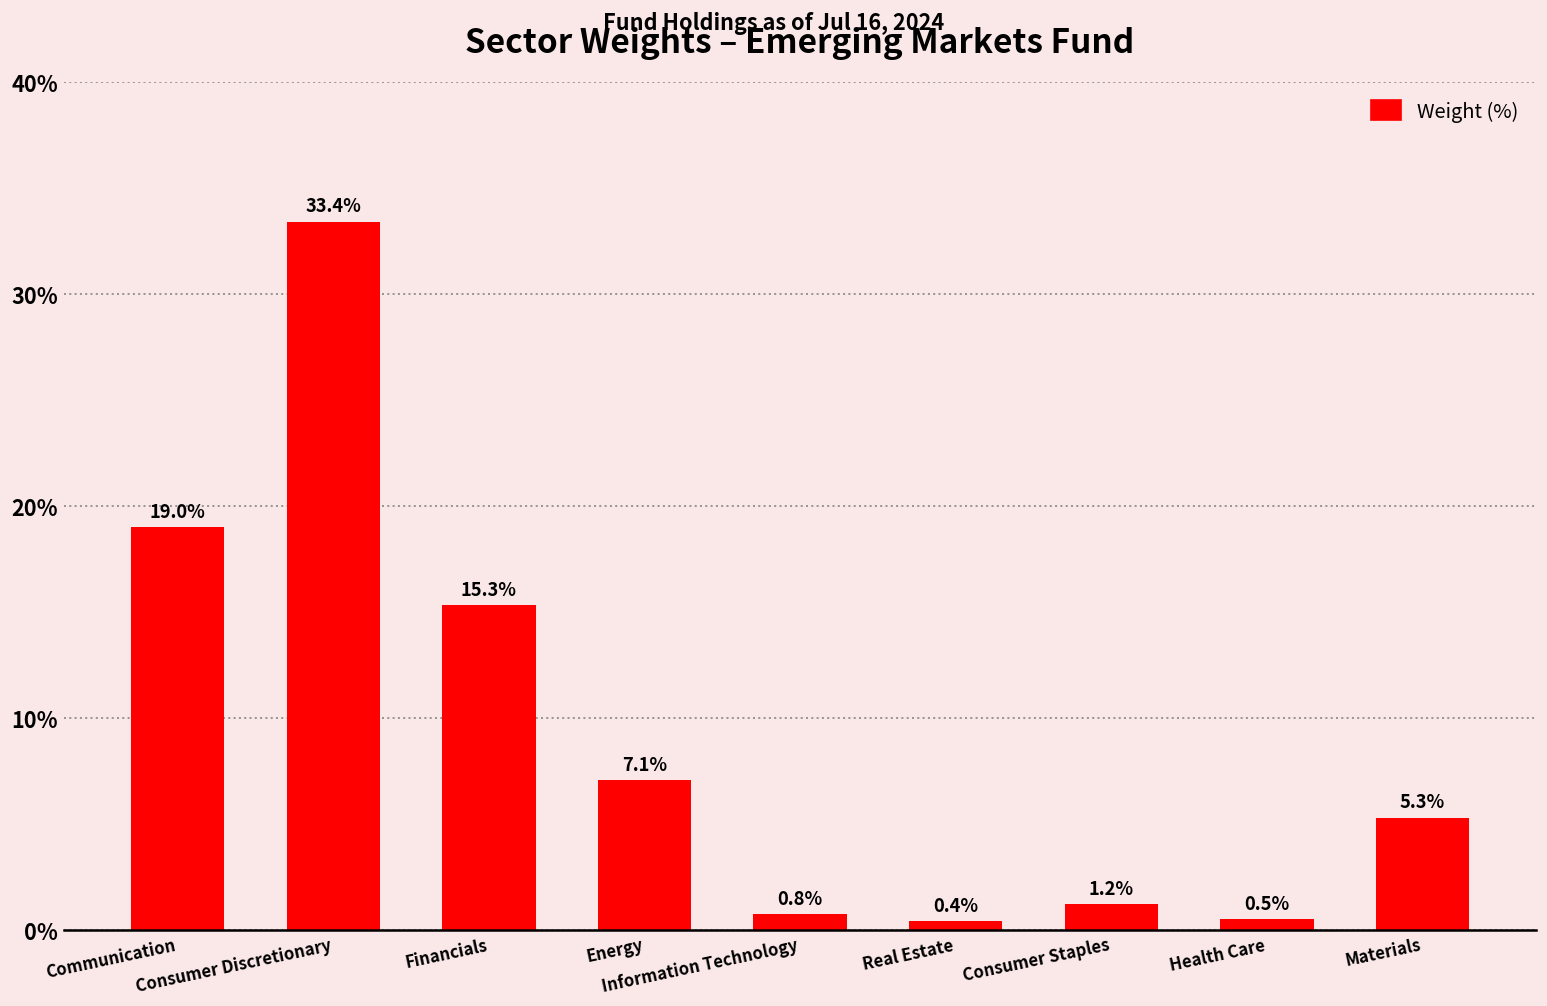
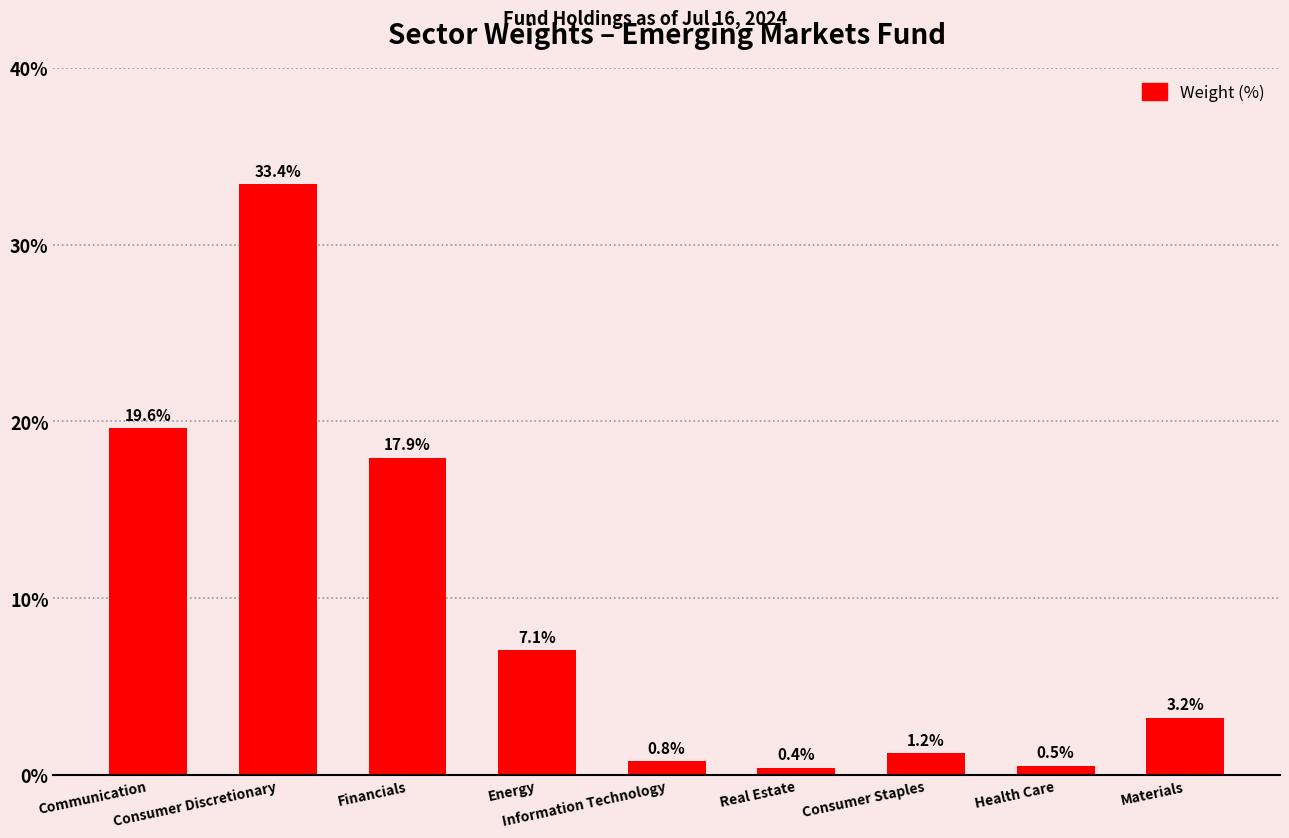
  {
-   "Communication": "19.0%",
+   "Communication": "19.6%",
    "Consumer Discretionary": "33.4%",
-   "Financials": "15.3%",
+   "Financials": "17.9%",
    "Energy": "7.1%",
    "Information Technology": "0.8%",
    "Real Estate": "0.4%",
    "Consumer Staples": "1.2%",
    "Health Care": "0.5%",
-   "Materials": "5.3%"
+   "Materials": "3.2%"
  }
